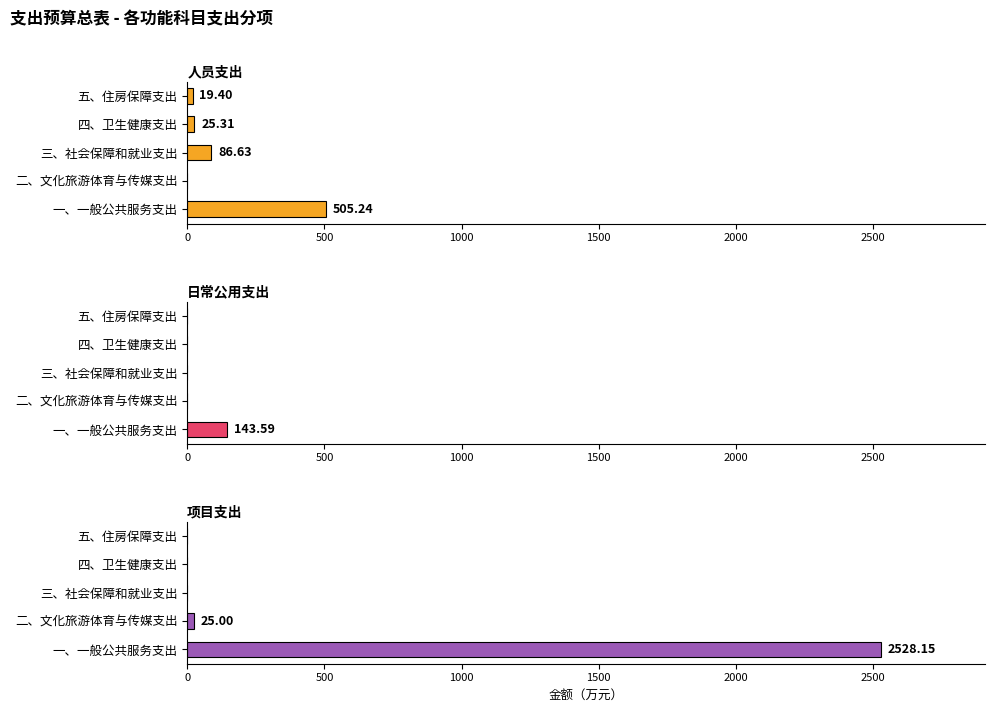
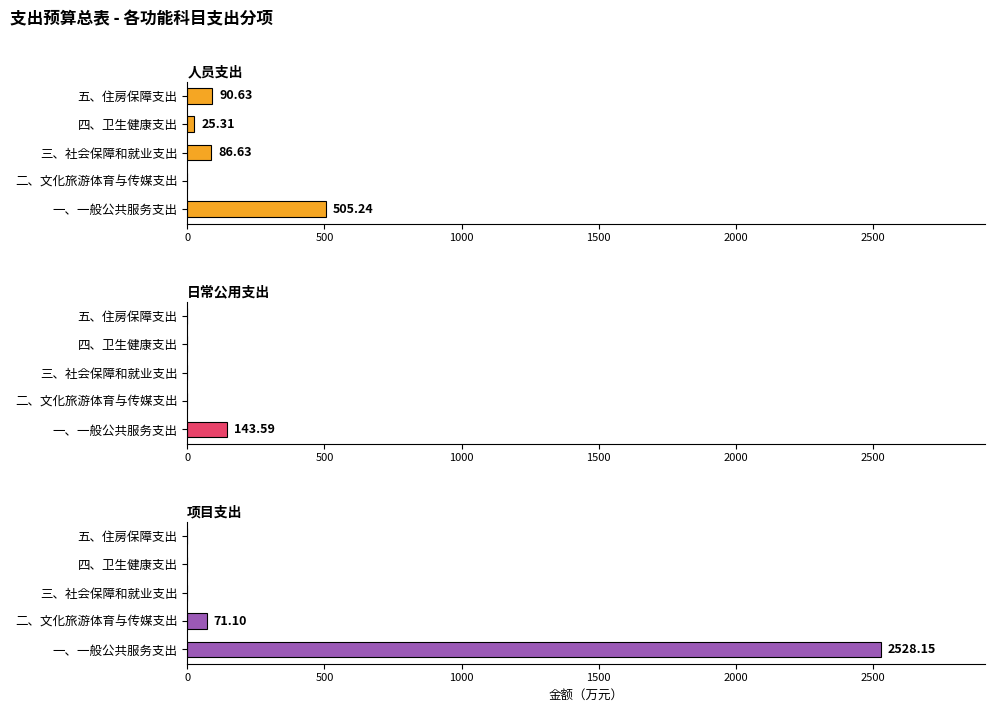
  {
    "人员支出": {
-     "五、住房保障支出": 19.40,
+     "五、住房保障支出": 90.63,
      "四、卫生健康支出": 25.31,
      "三、社会保障和就业支出": 86.63,
      "一、一般公共服务支出": 505.24
    },
    "日常公用支出": {
      "一、一般公共服务支出": 143.59
    },
    "项目支出": {
-     "二、文化旅游体育与传媒支出": 25.00,
+     "二、文化旅游体育与传媒支出": 71.10,
      "一、一般公共服务支出": 2528.15
    }
  }
